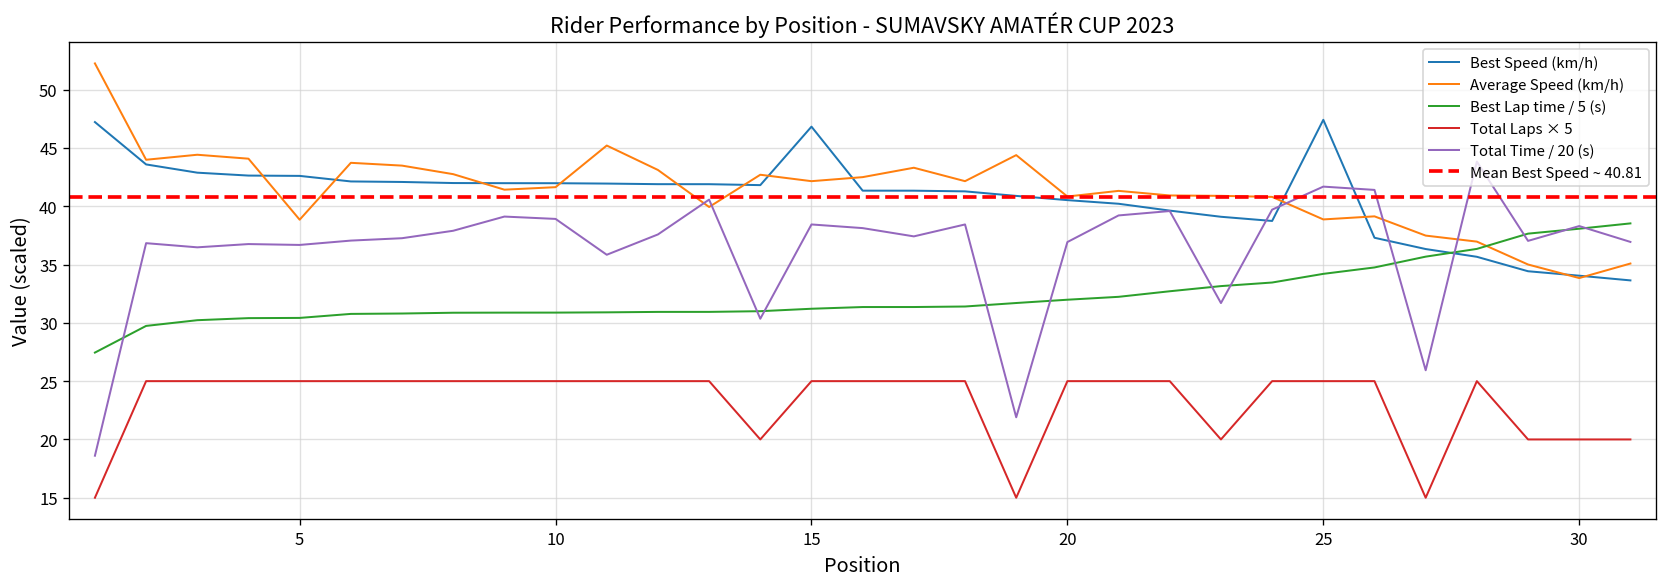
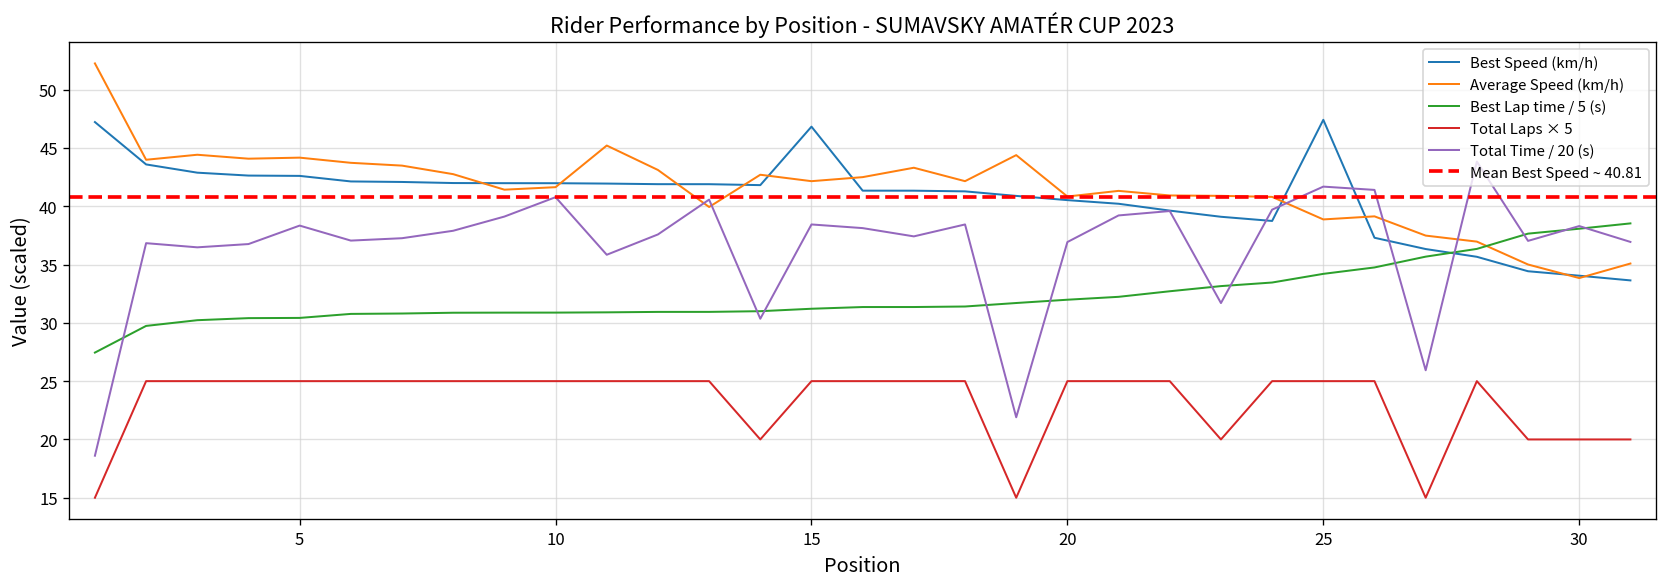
  {
    "Best Speed (km/h)": {
      "5": 43,
      "10": 42,
      "15": 47,
      "20": 41,
      "25": 47
    },
    "Average Speed (km/h)": {
-     "5": 39,
+     "5": 44,
      "10": 42,
      "15": 42,
      "20": 41,
      "25": 39
    },
    "Best Lap time / 5 (s)": {
      "5": 30,
      "10": 31,
      "15": 31,
      "20": 32,
      "25": 34
    },
    "Total Laps × 5": {
      "5": 25,
      "10": 25,
      "15": 25,
      "20": 25,
      "25": 25,
      "30": 20
    },
    "Total Time / 20 (s)": {
-     "5": 37,
-     "10": 39,
+     "5": 38,
+     "10": 41,
      "15": 38,
      "20": 37,
      "25": 42
    }
  }
